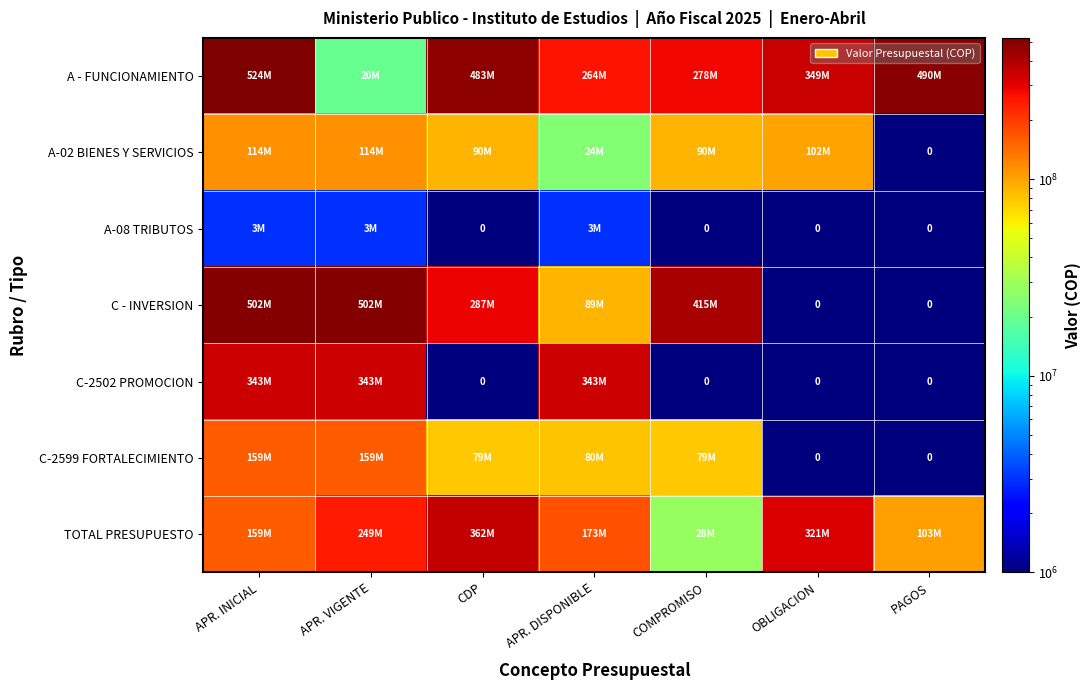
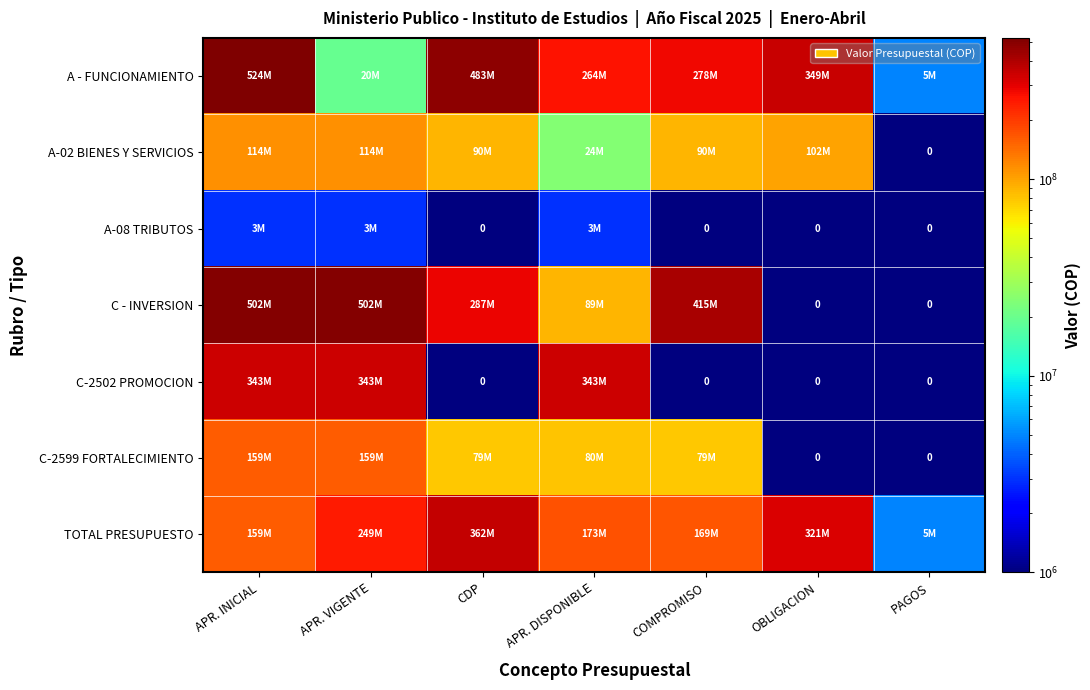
  {
    "A - FUNCIONAMIENTO": {
      "APR. INICIAL": "524M",
      "APR. VIGENTE": "20M",
      "CDP": "483M",
      "APR. DISPONIBLE": "264M",
      "COMPROMISO": "278M",
      "OBLIGACION": "349M",
-     "PAGOS": "490M"
+     "PAGOS": "5M"
    },
    "A-02 BIENES Y SERVICIOS": {
      "APR. INICIAL": "114M",
      "APR. VIGENTE": "114M",
      "CDP": "90M",
      "APR. DISPONIBLE": "24M",
      "COMPROMISO": "90M",
      "OBLIGACION": "102M",
      "PAGOS": "0"
    },
    "A-08 TRIBUTOS": {
      "APR. INICIAL": "3M",
      "APR. VIGENTE": "3M",
      "CDP": "0",
      "APR. DISPONIBLE": "3M",
      "COMPROMISO": "0",
      "OBLIGACION": "0",
      "PAGOS": "0"
    },
    "C - INVERSION": {
      "APR. INICIAL": "502M",
      "APR. VIGENTE": "502M",
      "CDP": "287M",
      "APR. DISPONIBLE": "89M",
      "COMPROMISO": "415M",
      "OBLIGACION": "0",
      "PAGOS": "0"
    },
    "C-2502 PROMOCION": {
      "APR. INICIAL": "343M",
      "APR. VIGENTE": "343M",
      "CDP": "0",
      "APR. DISPONIBLE": "343M",
      "COMPROMISO": "0",
      "OBLIGACION": "0",
      "PAGOS": "0"
    },
    "C-2599 FORTALECIMIENTO": {
      "APR. INICIAL": "159M",
      "APR. VIGENTE": "159M",
      "CDP": "79M",
      "APR. DISPONIBLE": "80M",
      "COMPROMISO": "79M",
      "OBLIGACION": "0",
      "PAGOS": "0"
    },
    "TOTAL PRESUPUESTO": {
      "APR. INICIAL": "159M",
      "APR. VIGENTE": "249M",
      "CDP": "362M",
      "APR. DISPONIBLE": "173M",
-     "COMPROMISO": "28M",
+     "COMPROMISO": "169M",
      "OBLIGACION": "321M",
-     "PAGOS": "103M"
+     "PAGOS": "5M"
    }
  }
